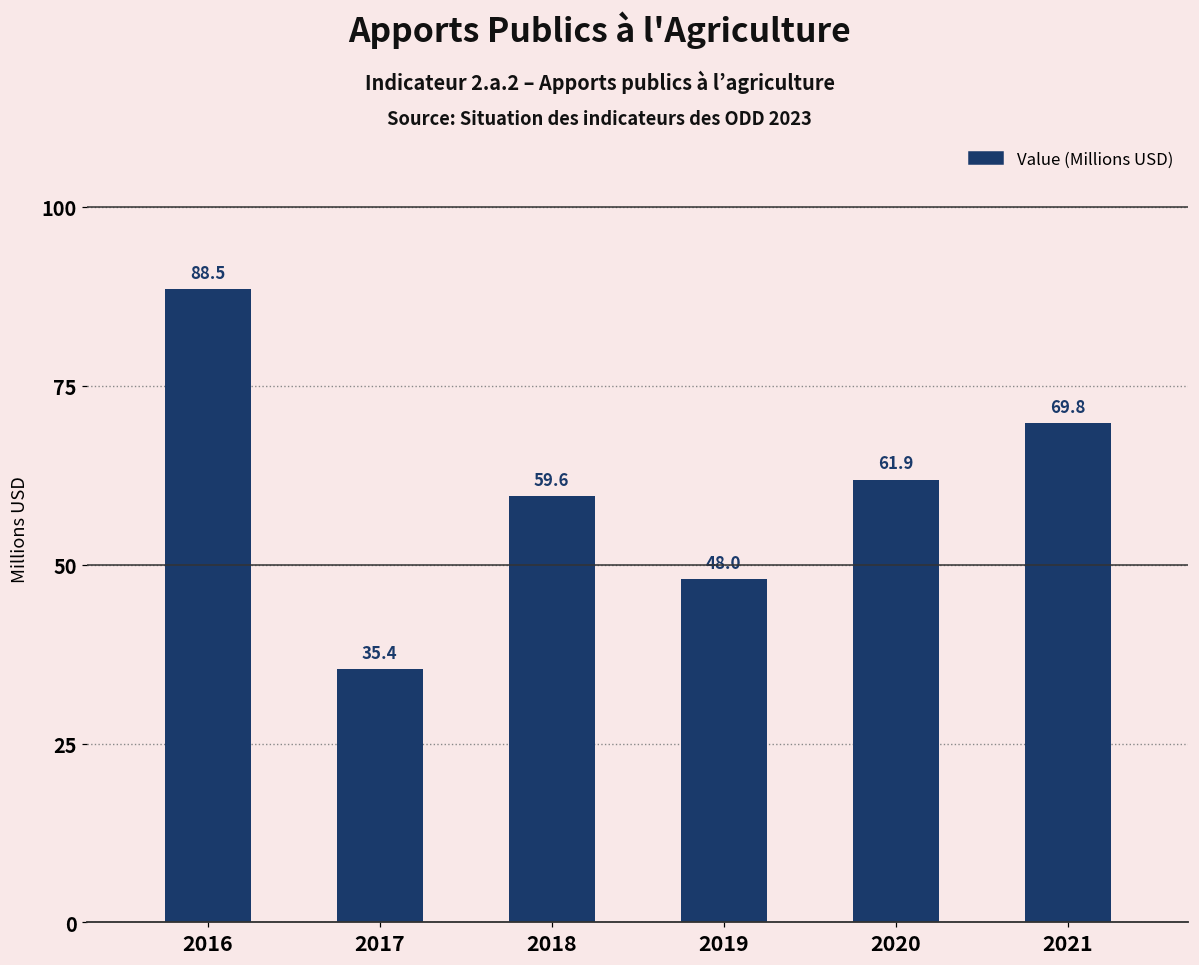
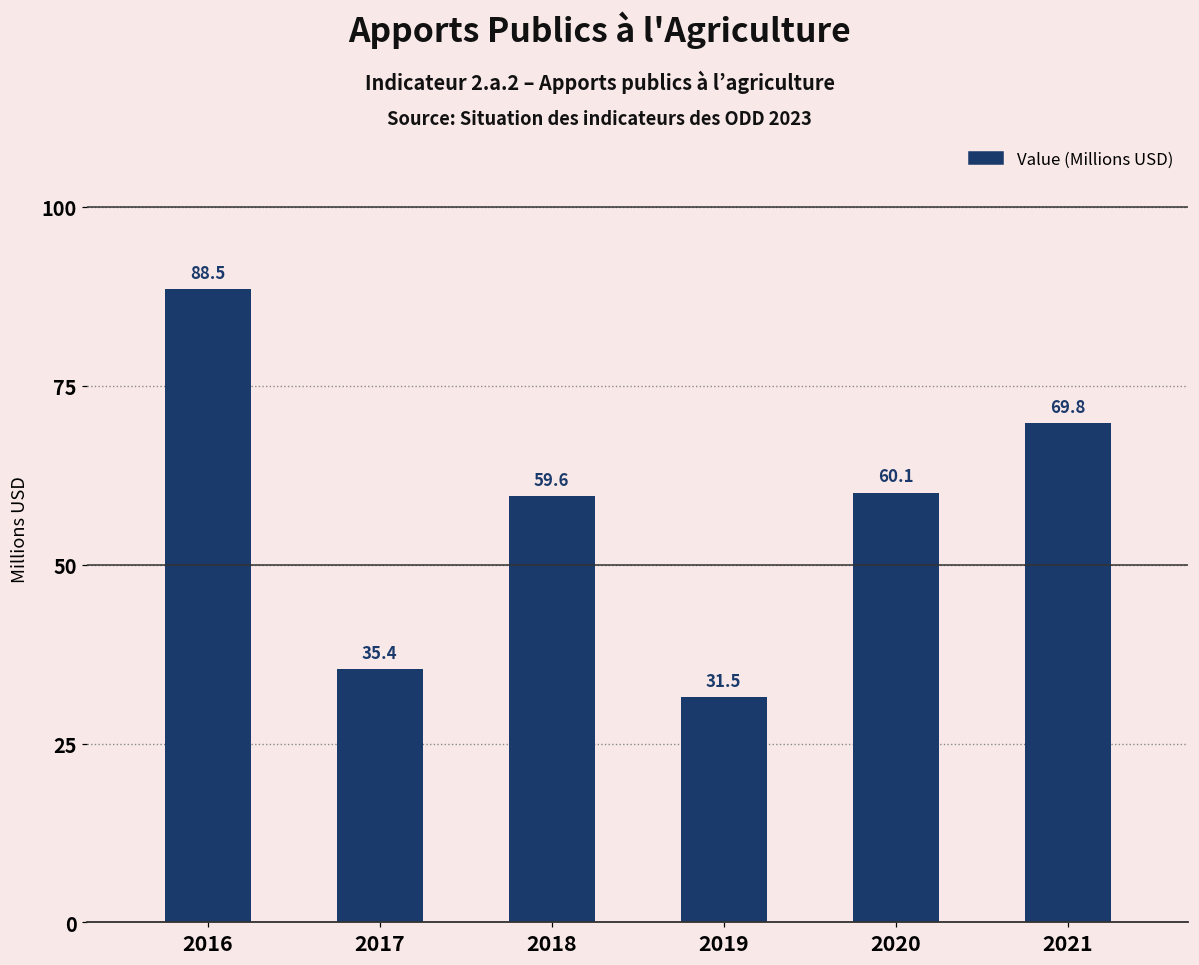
  {
    "2016": 88.5,
    "2017": 35.4,
    "2018": 59.6,
-   "2019": 48.0,
-   "2020": 61.9,
+   "2019": 31.5,
+   "2020": 60.1,
    "2021": 69.8
  }
